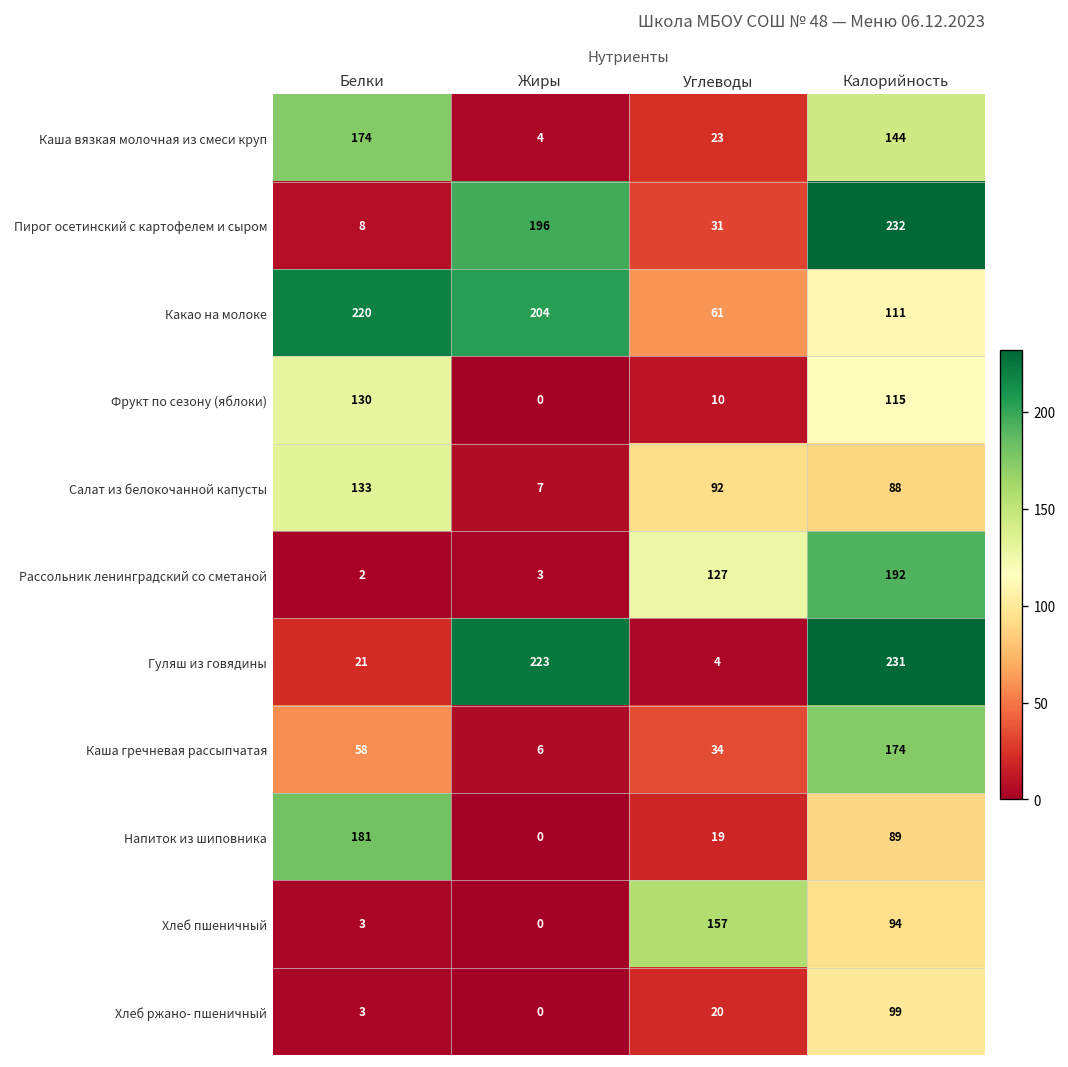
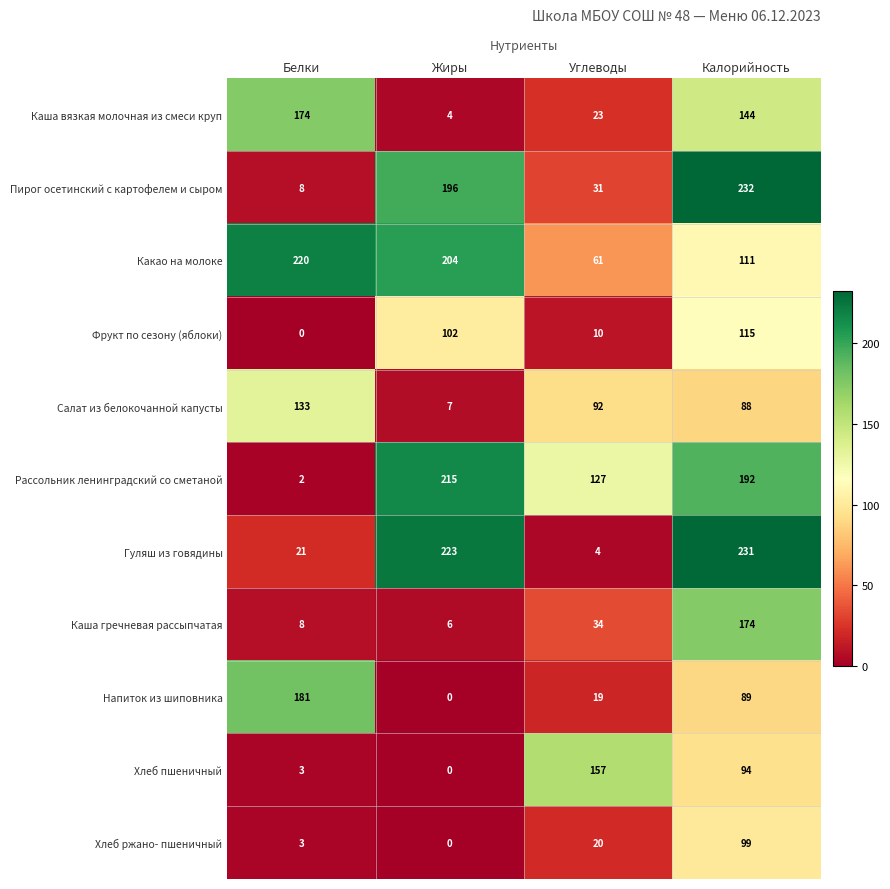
  {
    "Каша вязкая молочная из смеси круп": {
      "Белки": 174,
      "Жиры": 4,
      "Углеводы": 23,
      "Калорийность": 144
    },
    "Пирог осетинский с картофелем и сыром": {
      "Белки": 8,
      "Жиры": 196,
      "Углеводы": 31,
      "Калорийность": 232
    },
    "Какао на молоке": {
      "Белки": 220,
      "Жиры": 204,
      "Углеводы": 61,
      "Калорийность": 111
    },
    "Фрукт по сезону (яблоки)": {
-     "Белки": 130,
-     "Жиры": 0,
+     "Белки": 0,
+     "Жиры": 102,
      "Углеводы": 10,
      "Калорийность": 115
    },
    "Салат из белокочанной капусты": {
      "Белки": 133,
      "Жиры": 7,
      "Углеводы": 92,
      "Калорийность": 88
    },
    "Рассольник ленинградский со сметаной": {
      "Белки": 2,
-     "Жиры": 3,
+     "Жиры": 215,
      "Углеводы": 127,
      "Калорийность": 192
    },
    "Гуляш из говядины": {
      "Белки": 21,
      "Жиры": 223,
      "Углеводы": 4,
      "Калорийность": 231
    },
    "Каша гречневая рассыпчатая": {
-     "Белки": 58,
+     "Белки": 8,
      "Жиры": 6,
      "Углеводы": 34,
      "Калорийность": 174
    },
    "Напиток из шиповника": {
      "Белки": 181,
      "Жиры": 0,
      "Углеводы": 19,
      "Калорийность": 89
    },
    "Хлеб пшеничный": {
      "Белки": 3,
      "Жиры": 0,
      "Углеводы": 157,
      "Калорийность": 94
    },
    "Хлеб ржано- пшеничный": {
      "Белки": 3,
      "Жиры": 0,
      "Углеводы": 20,
      "Калорийность": 99
    }
  }
